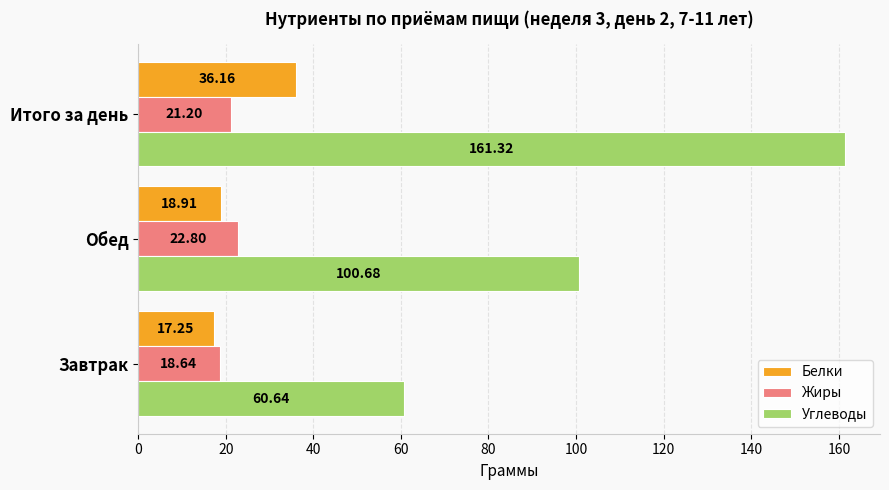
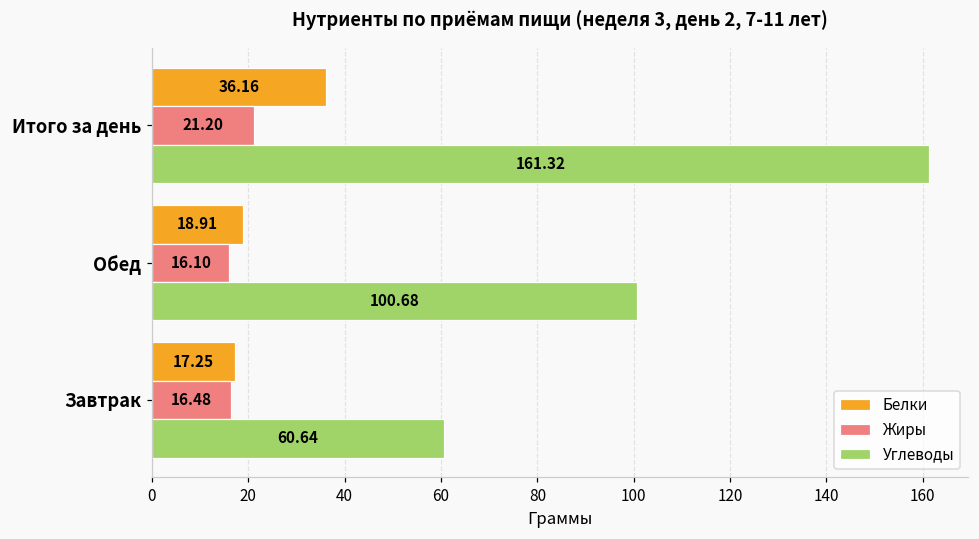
  {
    "Белки": {
      "Итого за день": 36.16,
      "Обед": 18.91,
      "Завтрак": 17.25
    },
    "Жиры": {
      "Итого за день": 21.20,
-     "Обед": 22.80,
-     "Завтрак": 18.64
+     "Обед": 16.10,
+     "Завтрак": 16.48
    },
    "Углеводы": {
      "Итого за день": 161.32,
      "Обед": 100.68,
      "Завтрак": 60.64
    }
  }
